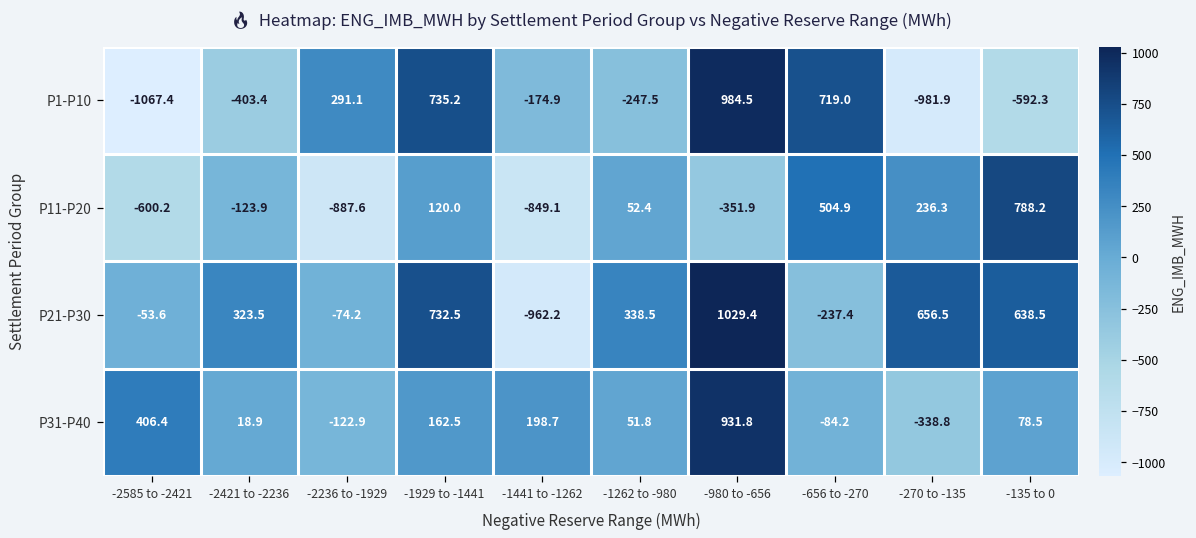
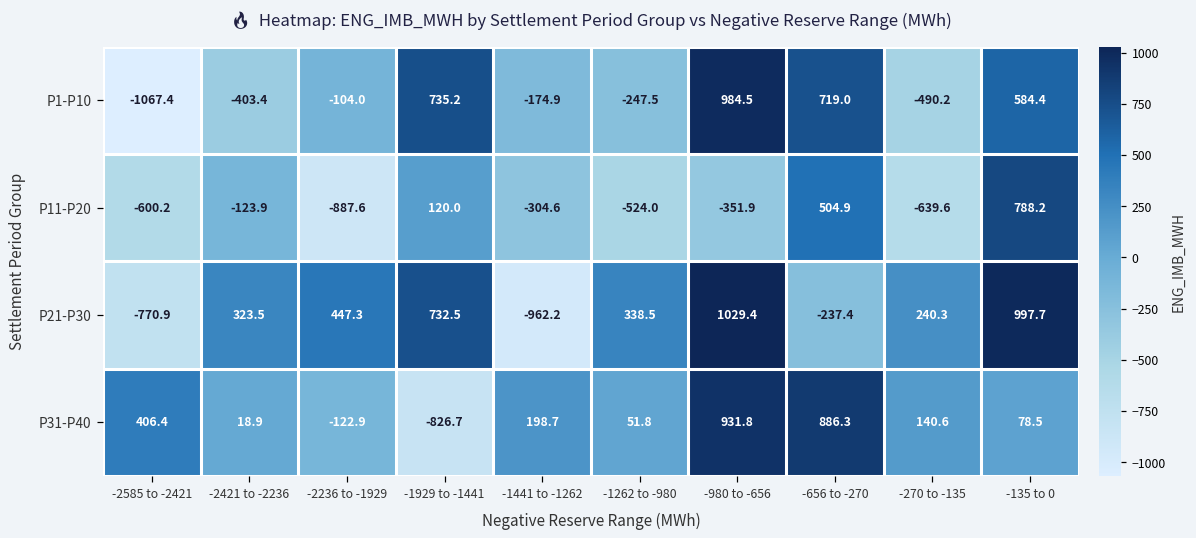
  {
    "P1-P10": {
      "-2585 to -2421": -1067.4,
      "-2421 to -2236": -403.4,
-     "-2236 to -1929": 291.1,
+     "-2236 to -1929": -104.0,
      "-1929 to -1441": 735.2,
      "-1441 to -1262": -174.9,
      "-1262 to -980": -247.5,
      "-980 to -656": 984.5,
      "-656 to -270": 719.0,
-     "-270 to -135": -981.9,
-     "-135 to 0": -592.3
+     "-270 to -135": -490.2,
+     "-135 to 0": 584.4
    },
    "P11-P20": {
      "-2585 to -2421": -600.2,
      "-2421 to -2236": -123.9,
      "-2236 to -1929": -887.6,
      "-1929 to -1441": 120.0,
-     "-1441 to -1262": -849.1,
-     "-1262 to -980": 52.4,
+     "-1441 to -1262": -304.6,
+     "-1262 to -980": -524.0,
      "-980 to -656": -351.9,
      "-656 to -270": 504.9,
-     "-270 to -135": 236.3,
+     "-270 to -135": -639.6,
      "-135 to 0": 788.2
    },
    "P21-P30": {
-     "-2585 to -2421": -53.6,
+     "-2585 to -2421": -770.9,
      "-2421 to -2236": 323.5,
-     "-2236 to -1929": -74.2,
+     "-2236 to -1929": 447.3,
      "-1929 to -1441": 732.5,
      "-1441 to -1262": -962.2,
      "-1262 to -980": 338.5,
      "-980 to -656": 1029.4,
      "-656 to -270": -237.4,
-     "-270 to -135": 656.5,
-     "-135 to 0": 638.5
+     "-270 to -135": 240.3,
+     "-135 to 0": 997.7
    },
    "P31-P40": {
      "-2585 to -2421": 406.4,
      "-2421 to -2236": 18.9,
      "-2236 to -1929": -122.9,
-     "-1929 to -1441": 162.5,
+     "-1929 to -1441": -826.7,
      "-1441 to -1262": 198.7,
      "-1262 to -980": 51.8,
      "-980 to -656": 931.8,
-     "-656 to -270": -84.2,
-     "-270 to -135": -338.8,
+     "-656 to -270": 886.3,
+     "-270 to -135": 140.6,
      "-135 to 0": 78.5
    }
  }
